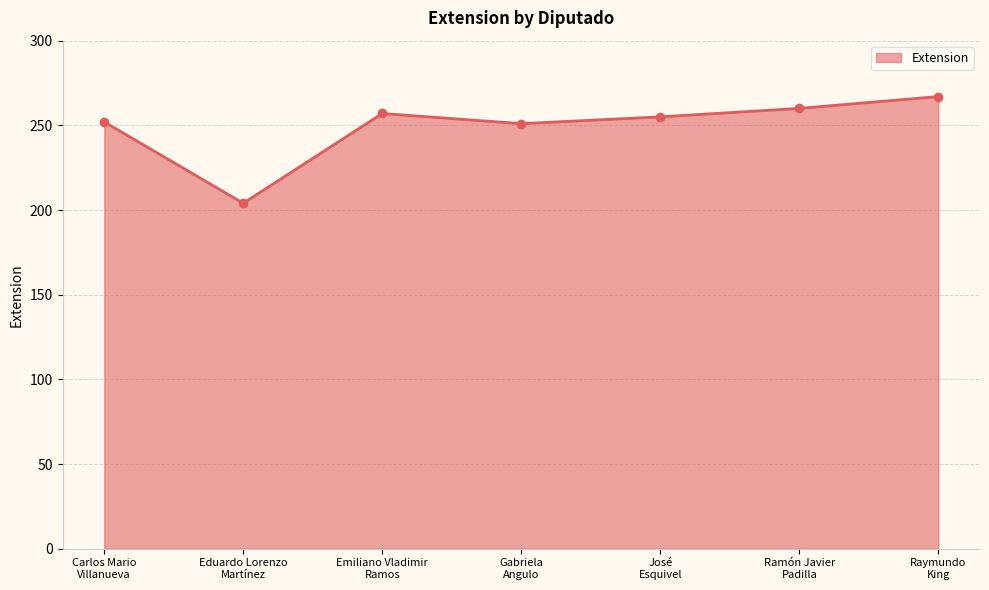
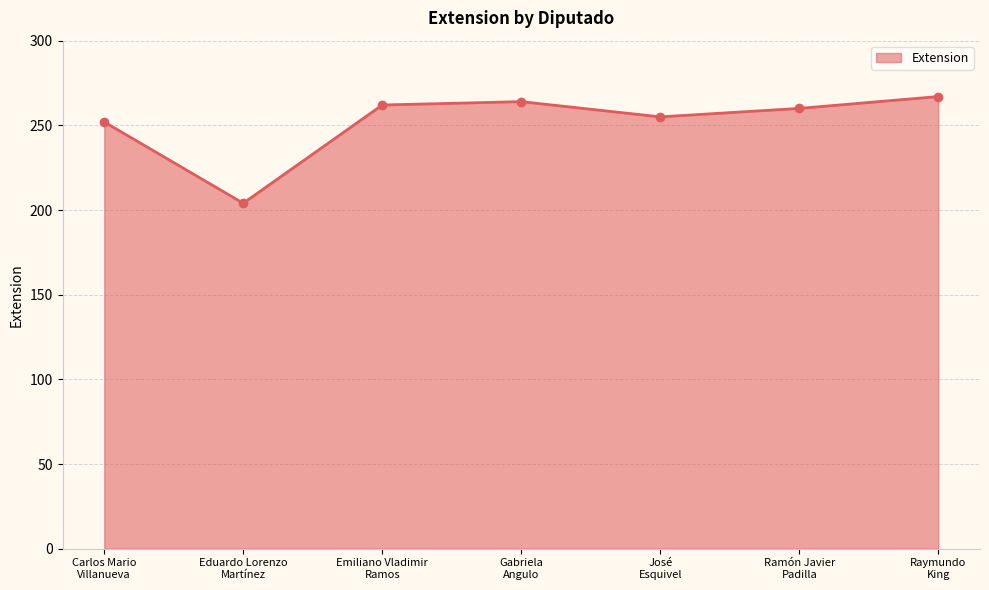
  {
    "Carlos Mario Villanueva": 252,
    "Eduardo Lorenzo Martínez": 204,
-   "Emiliano Vladimir Ramos": 257,
-   "Gabriela Angulo": 251,
+   "Emiliano Vladimir Ramos": 262,
+   "Gabriela Angulo": 264,
    "José Esquivel": 255,
    "Ramón Javier Padilla": 260,
    "Raymundo King": 267
  }
